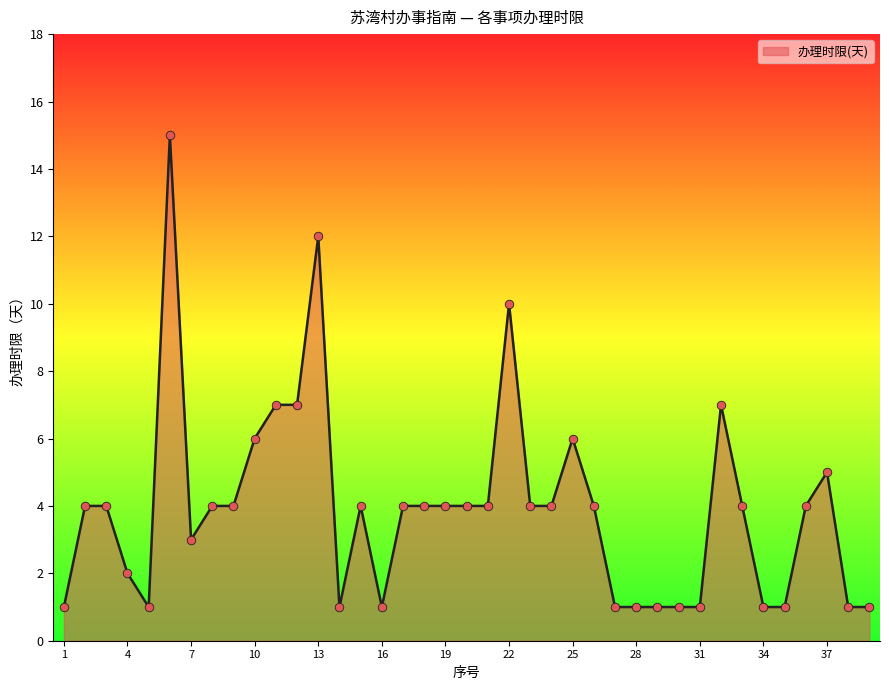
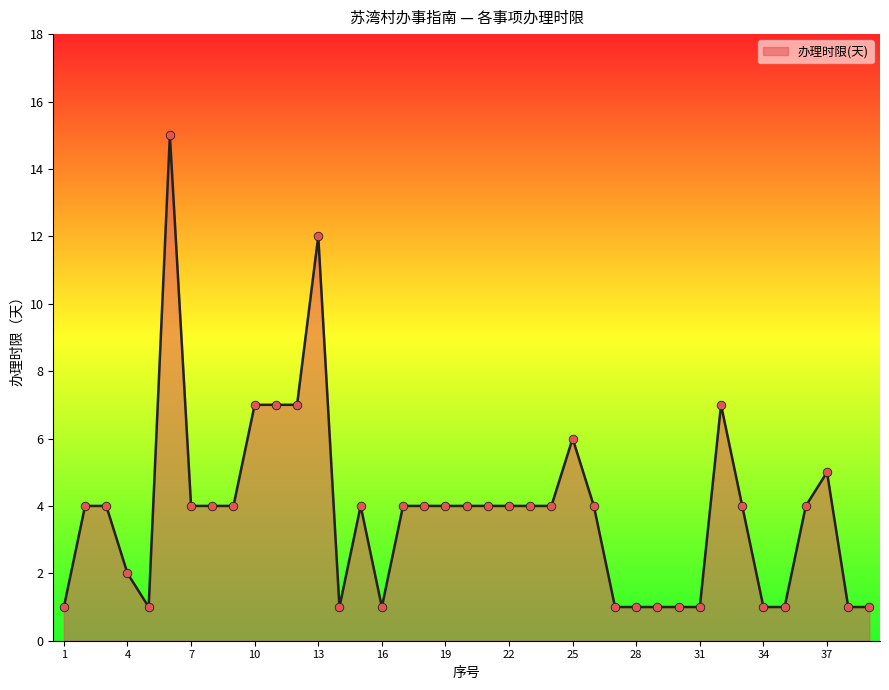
  {
    "1": 1,
    "4": 2,
-   "7": 3,
-   "10": 6,
+   "7": 4,
+   "10": 7,
    "13": 12,
    "16": 1,
    "19": 4,
-   "22": 10,
+   "22": 4,
    "25": 6,
    "28": 1,
    "31": 1,
    "34": 1,
    "37": 5
  }
